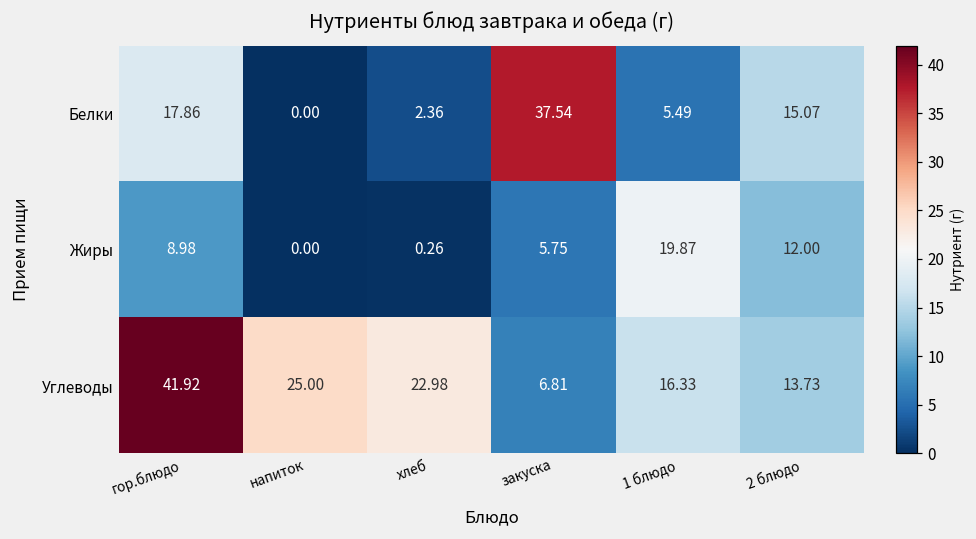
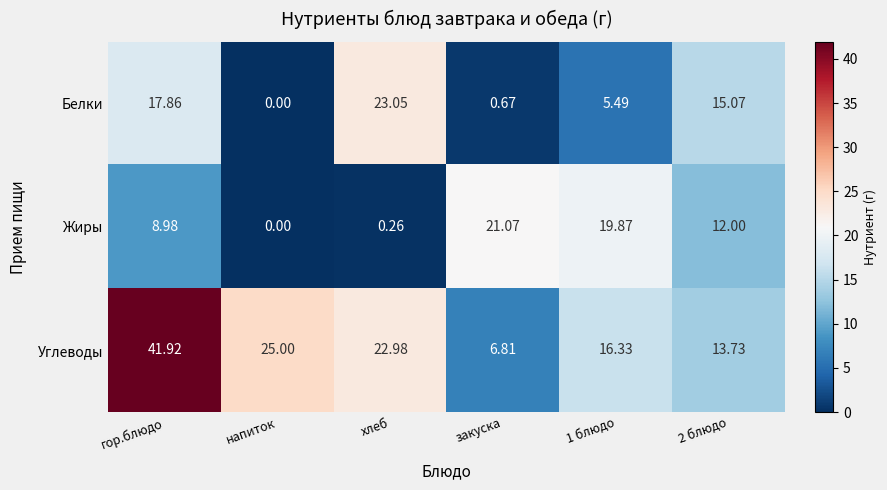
  {
    "Белки": {
      "гор.блюдо": 17.86,
      "напиток": 0.00,
-     "хлеб": 2.36,
-     "закуска": 37.54,
+     "хлеб": 23.05,
+     "закуска": 0.67,
      "1 блюдо": 5.49,
      "2 блюдо": 15.07
    },
    "Жиры": {
      "гор.блюдо": 8.98,
      "напиток": 0.00,
      "хлеб": 0.26,
-     "закуска": 5.75,
+     "закуска": 21.07,
      "1 блюдо": 19.87,
      "2 блюдо": 12.00
    },
    "Углеводы": {
      "гор.блюдо": 41.92,
      "напиток": 25.00,
      "хлеб": 22.98,
      "закуска": 6.81,
      "1 блюдо": 16.33,
      "2 блюдо": 13.73
    }
  }
